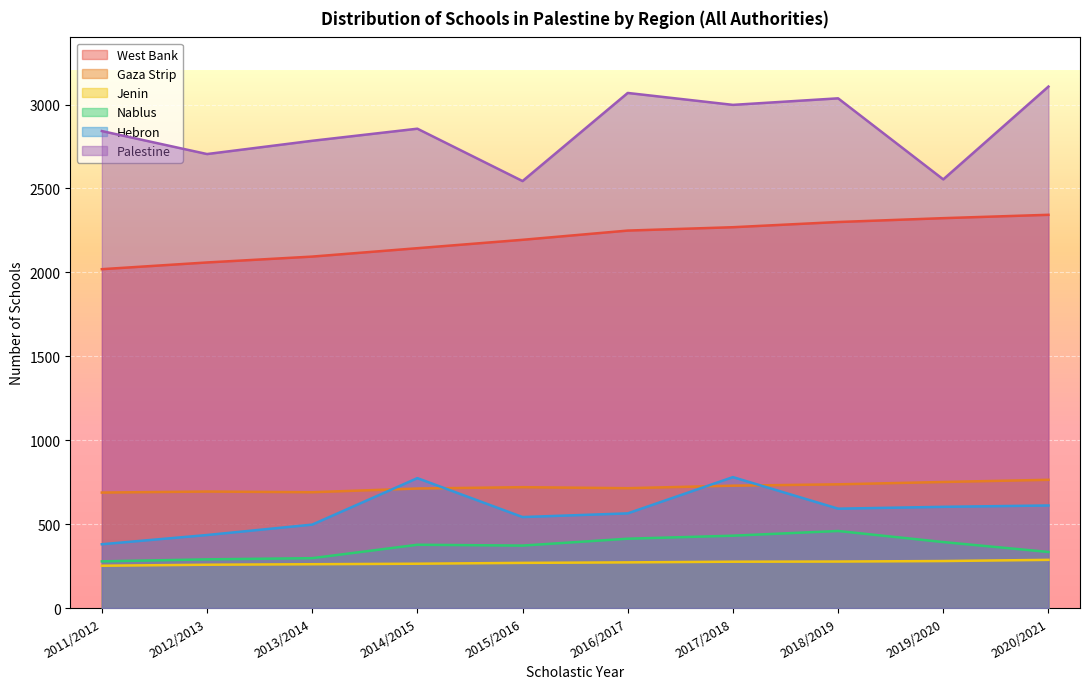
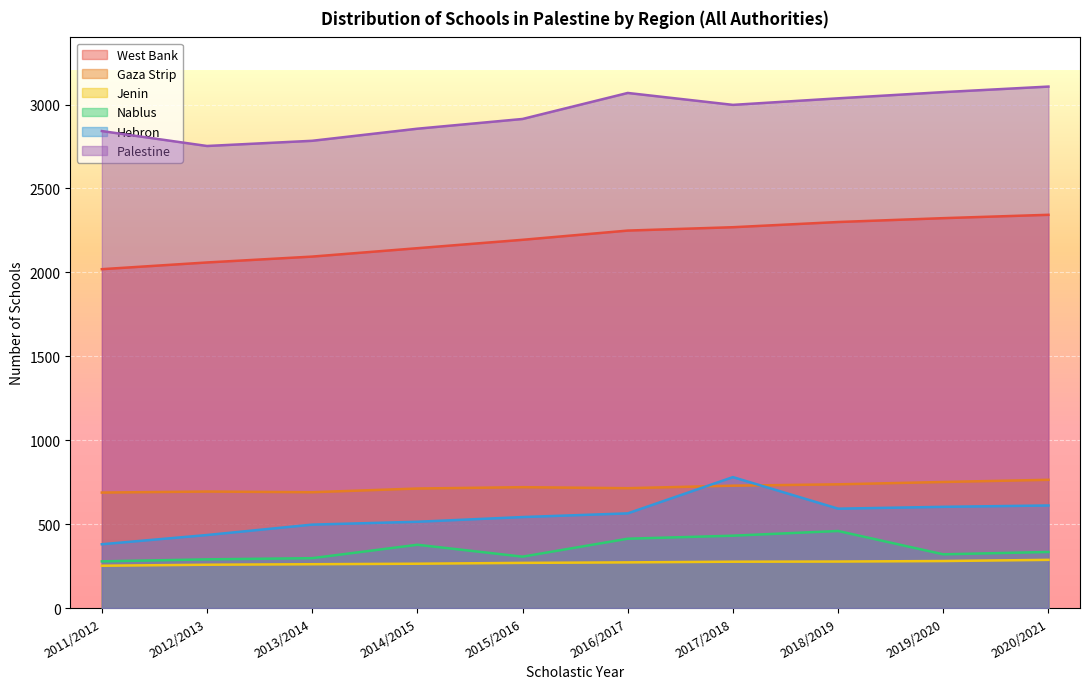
  {
    "Nablus": {
      "2011/2012": 280,
      "2012/2013": 290,
      "2013/2014": 300,
      "2014/2015": 380,
-     "2015/2016": 370,
+     "2015/2016": 310,
      "2016/2017": 410,
      "2017/2018": 430,
      "2018/2019": 460,
-     "2019/2020": 390,
+     "2019/2020": 320,
      "2020/2021": 330
    },
    "Hebron": {
      "2011/2012": 380,
      "2012/2013": 440,
      "2013/2014": 500,
-     "2014/2015": 770,
+     "2014/2015": 510,
      "2015/2016": 540,
      "2016/2017": 560,
      "2017/2018": 780,
      "2018/2019": 590,
      "2019/2020": 600,
      "2020/2021": 610
    },
    "Palestine": {
-     "2012/2013": 2710,
+     "2012/2013": 2750,
      "2013/2014": 2780,
      "2014/2015": 2860,
-     "2015/2016": 2540,
+     "2015/2016": 2910,
      "2016/2017": 3070,
      "2017/2018": 3000,
      "2018/2019": 3040,
-     "2019/2020": 2550,
+     "2019/2020": 3070,
      "2020/2021": 3110
    }
  }
